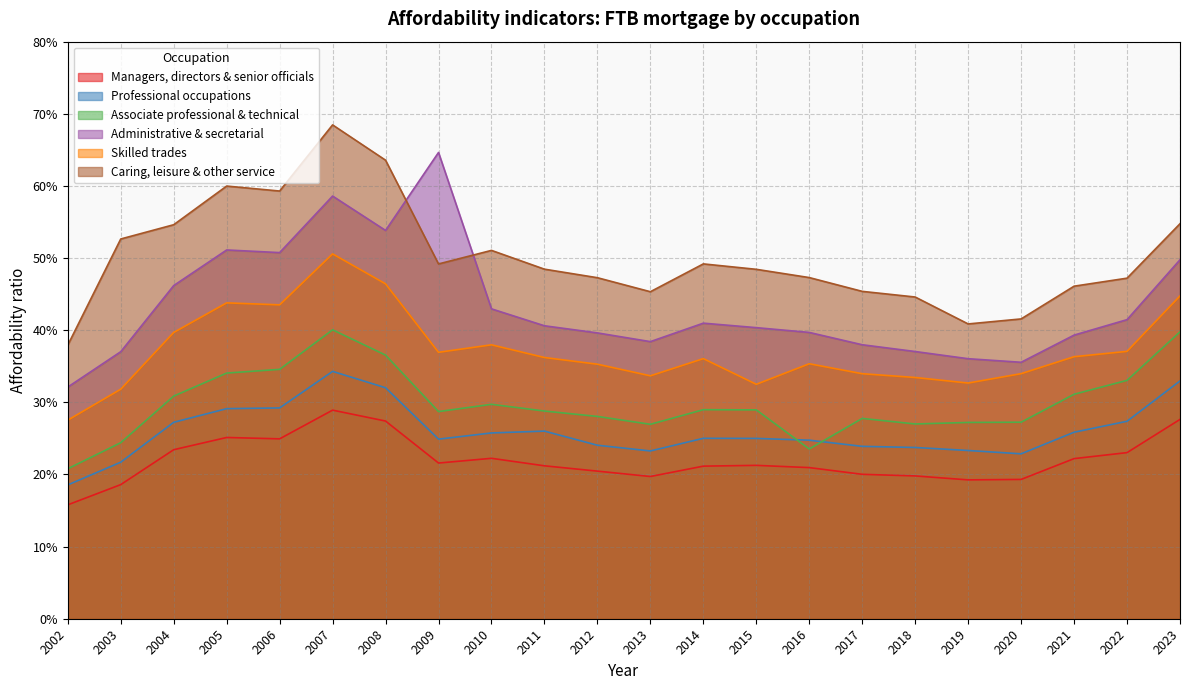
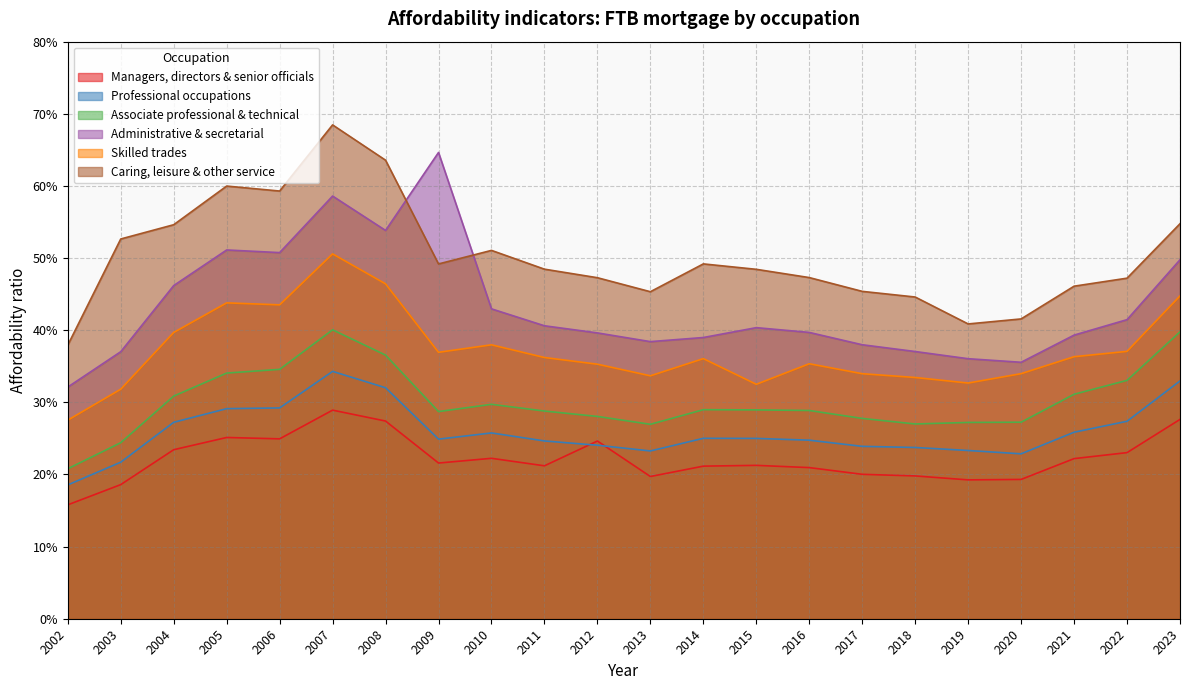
  {
    "Managers, directors & senior officials": {
      "2002": "16%",
      "2003": "19%",
      "2004": "23%",
      "2005": "25%",
      "2006": "25%",
      "2007": "29%",
      "2008": "27%",
      "2009": "22%",
      "2010": "22%",
      "2011": "21%",
-     "2012": "20%",
+     "2012": "25%",
      "2013": "20%",
      "2014": "21%",
      "2015": "21%",
      "2016": "21%",
      "2017": "20%",
      "2018": "20%",
      "2019": "19%",
      "2020": "19%",
      "2021": "22%",
      "2022": "23%",
      "2023": "28%"
    },
    "Professional occupations": {
      "2002": "19%",
      "2003": "22%",
      "2004": "27%",
      "2005": "29%",
      "2006": "29%",
      "2007": "34%",
      "2008": "32%",
      "2009": "25%",
      "2010": "26%",
-     "2011": "26%",
+     "2011": "25%",
      "2012": "24%",
      "2013": "23%",
      "2014": "25%",
      "2015": "25%",
      "2016": "25%",
      "2017": "24%",
      "2018": "24%",
      "2019": "23%",
      "2020": "23%",
      "2021": "26%",
      "2022": "27%",
      "2023": "33%"
    },
    "Associate professional & technical": {
      "2002": "21%",
      "2003": "24%",
      "2004": "31%",
      "2005": "34%",
      "2006": "35%",
      "2007": "40%",
      "2008": "37%",
      "2009": "29%",
      "2010": "30%",
      "2011": "29%",
      "2012": "28%",
      "2013": "27%",
      "2014": "29%",
      "2015": "29%",
-     "2016": "24%",
+     "2016": "29%",
      "2017": "28%",
      "2018": "27%",
      "2019": "27%",
      "2020": "27%",
      "2021": "31%",
      "2022": "33%",
      "2023": "40%"
    },
    "Administrative & secretarial": {
      "2002": "32%",
      "2003": "37%",
      "2004": "46%",
      "2005": "51%",
      "2006": "51%",
      "2007": "59%",
      "2008": "54%",
      "2009": "65%",
      "2010": "43%",
      "2011": "41%",
      "2012": "40%",
      "2013": "38%",
-     "2014": "41%",
+     "2014": "39%",
      "2015": "40%",
      "2016": "40%",
      "2017": "38%",
      "2018": "37%",
      "2019": "36%",
      "2020": "36%",
      "2021": "39%",
      "2022": "41%",
      "2023": "50%"
    },
    "Skilled trades": {
      "2002": "28%",
      "2003": "32%",
      "2004": "40%",
      "2005": "44%",
      "2006": "44%",
      "2007": "51%",
      "2008": "46%",
      "2009": "37%",
      "2010": "38%",
      "2011": "36%",
      "2012": "35%",
      "2013": "34%",
      "2014": "36%",
      "2015": "33%",
      "2016": "35%",
      "2017": "34%",
      "2018": "33%",
      "2019": "33%",
      "2020": "34%",
      "2021": "36%",
      "2022": "37%",
      "2023": "45%"
    },
    "Caring, leisure & other service": {
      "2002": "38%",
      "2003": "53%",
      "2004": "55%",
      "2005": "60%",
      "2006": "59%",
      "2007": "68%",
      "2008": "64%",
      "2009": "49%",
      "2010": "51%",
      "2011": "48%",
      "2012": "47%",
      "2013": "45%",
      "2014": "49%",
      "2015": "48%",
      "2016": "47%",
      "2017": "45%",
      "2018": "45%",
      "2019": "41%",
      "2020": "42%",
      "2021": "46%",
      "2022": "47%",
      "2023": "55%"
    }
  }
